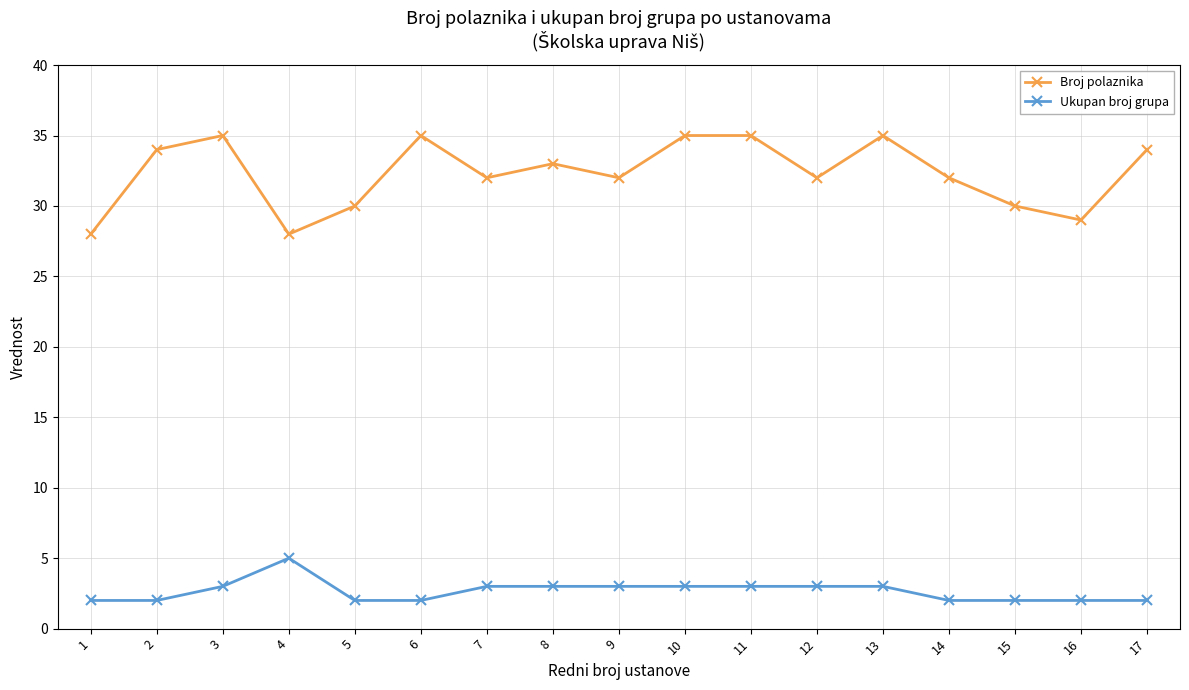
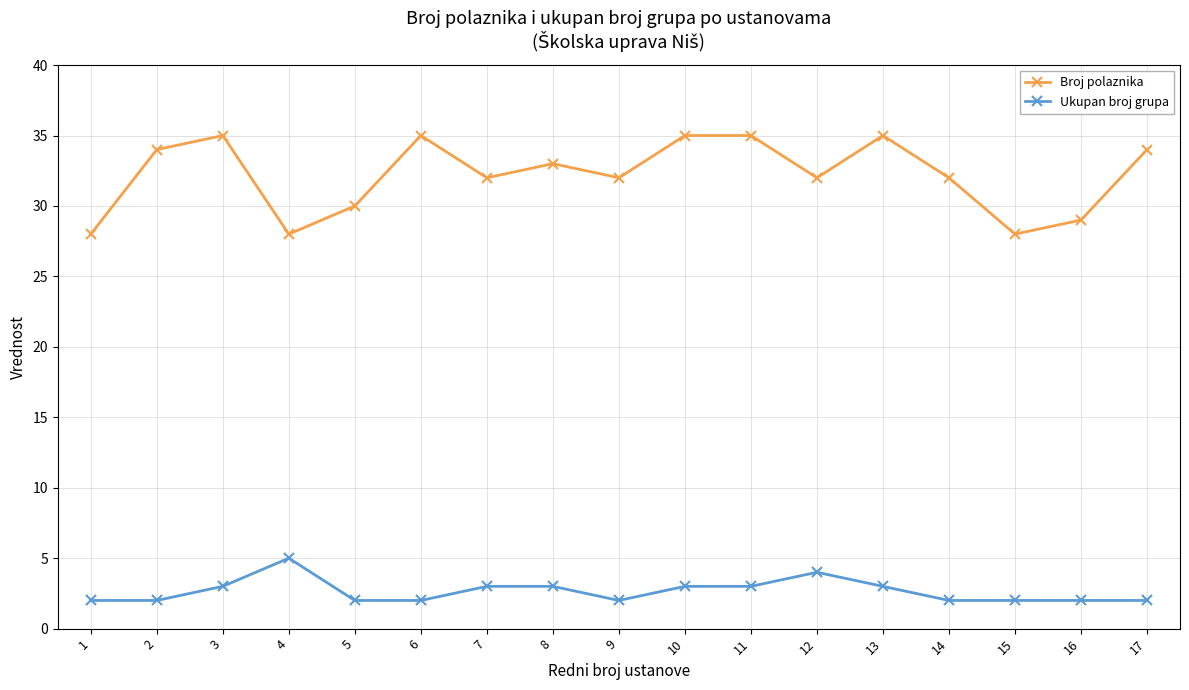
  {
    "Broj polaznika": {
      "1": 28,
      "2": 34,
      "3": 35,
      "4": 28,
      "5": 30,
      "6": 35,
      "7": 32,
      "8": 33,
      "9": 32,
      "10": 35,
      "11": 35,
      "12": 32,
      "13": 35,
      "14": 32,
-     "15": 30,
+     "15": 28,
      "16": 29,
      "17": 34
    },
    "Ukupan broj grupa": {
      "1": 2,
      "2": 2,
      "3": 3,
      "4": 5,
      "5": 2,
      "6": 2,
      "7": 3,
      "8": 3,
-     "9": 3,
+     "9": 2,
      "10": 3,
      "11": 3,
-     "12": 3,
+     "12": 4,
      "13": 3,
      "14": 2,
      "15": 2,
      "16": 2,
      "17": 2
    }
  }
